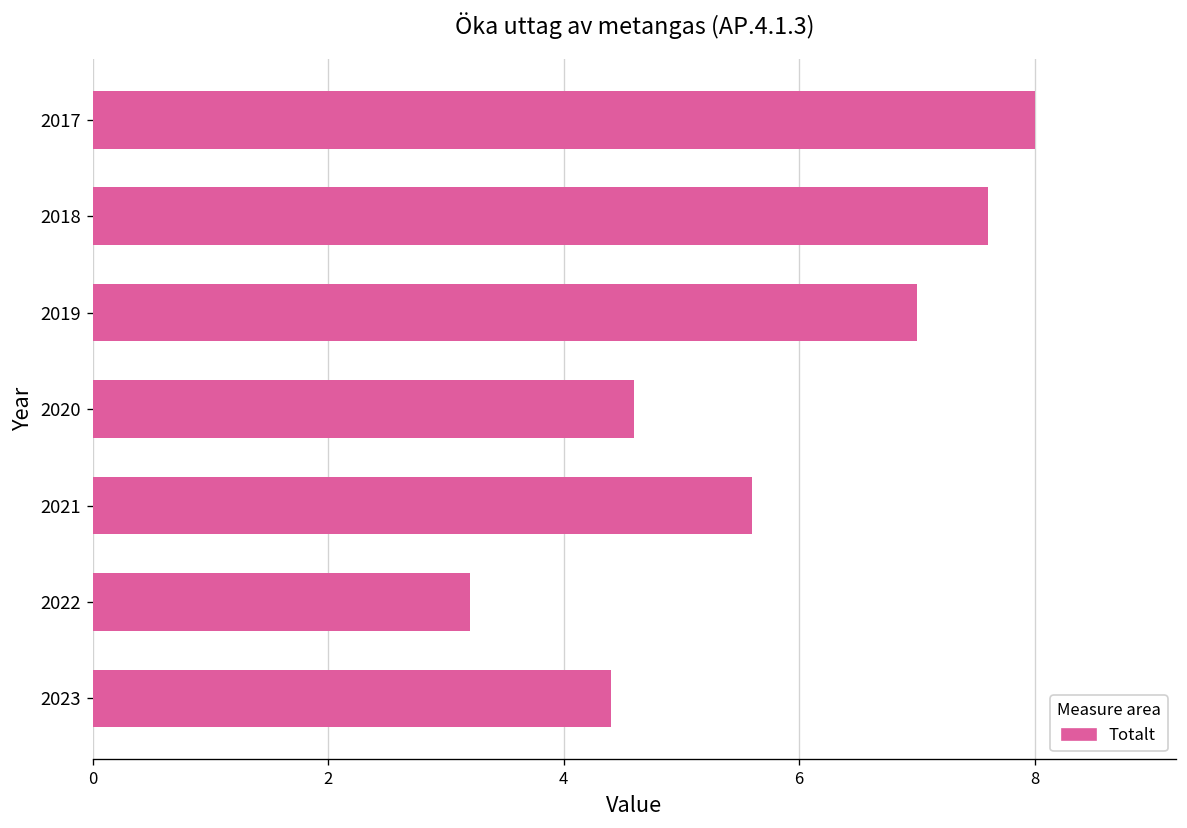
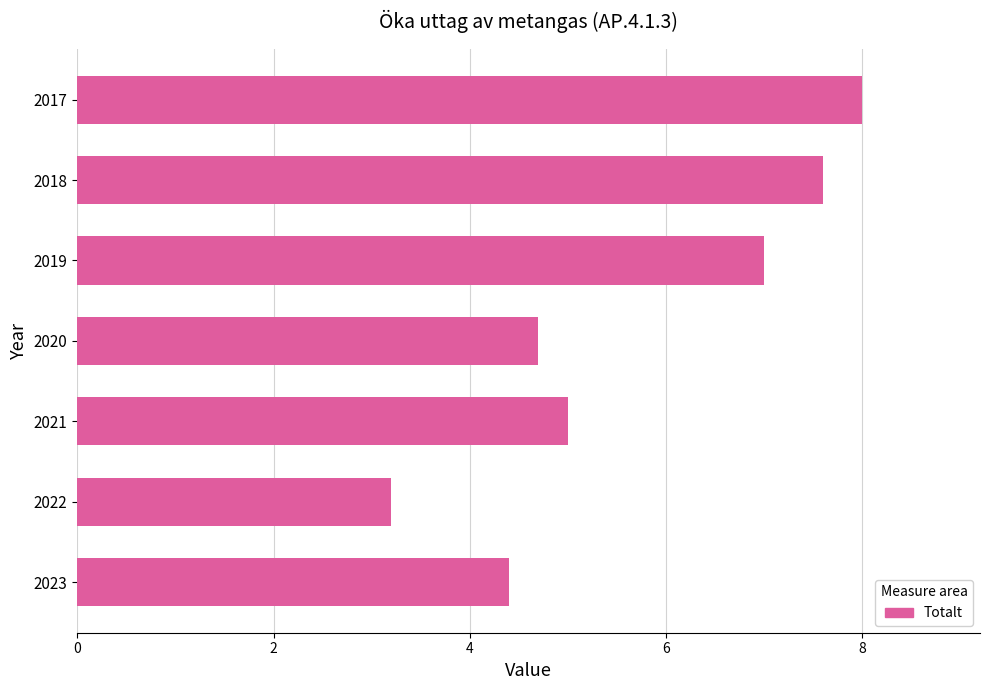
  {
    "2017": 8.0,
    "2018": 7.6,
    "2019": 7.0,
-   "2020": 4.6,
-   "2021": 5.6,
+   "2020": 4.7,
+   "2021": 5.0,
    "2022": 3.2,
    "2023": 4.4
  }
